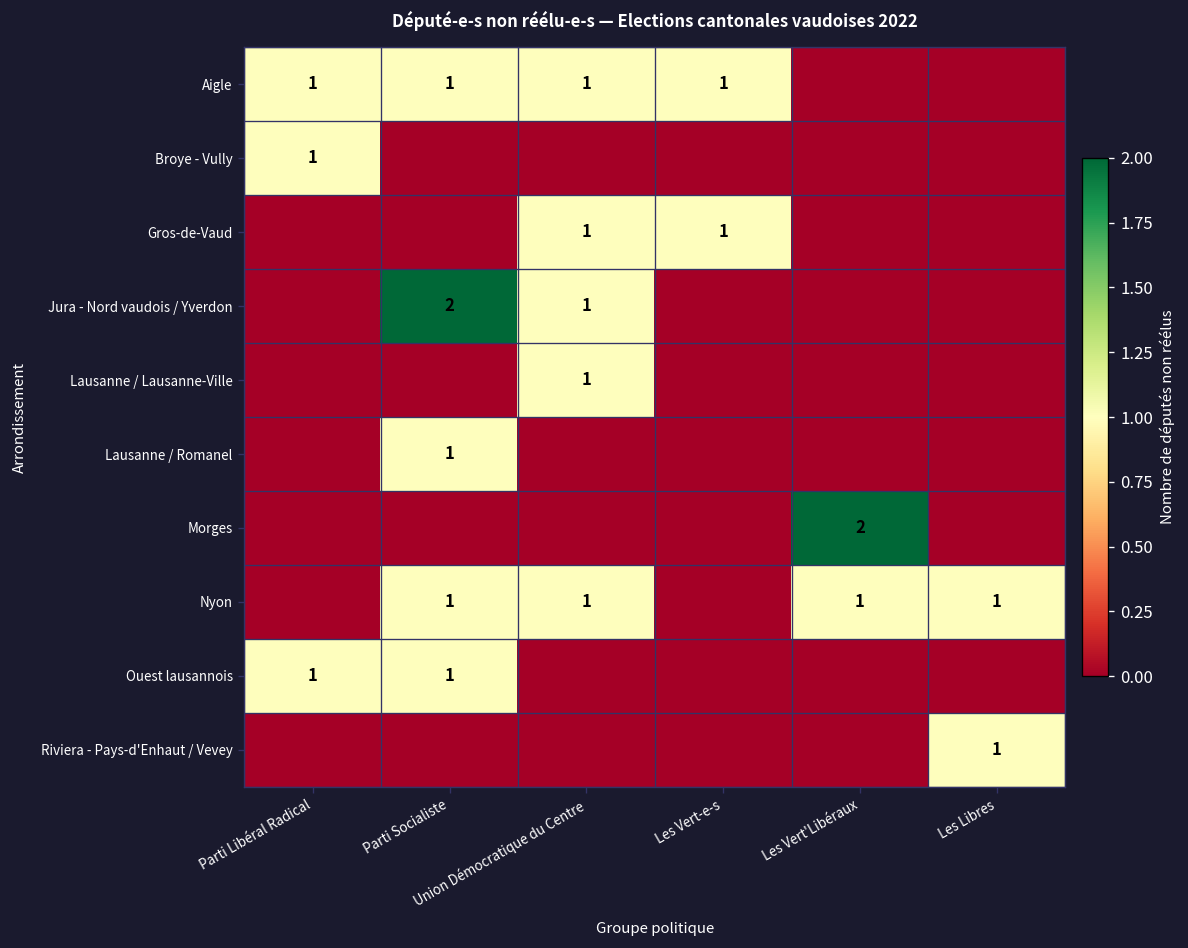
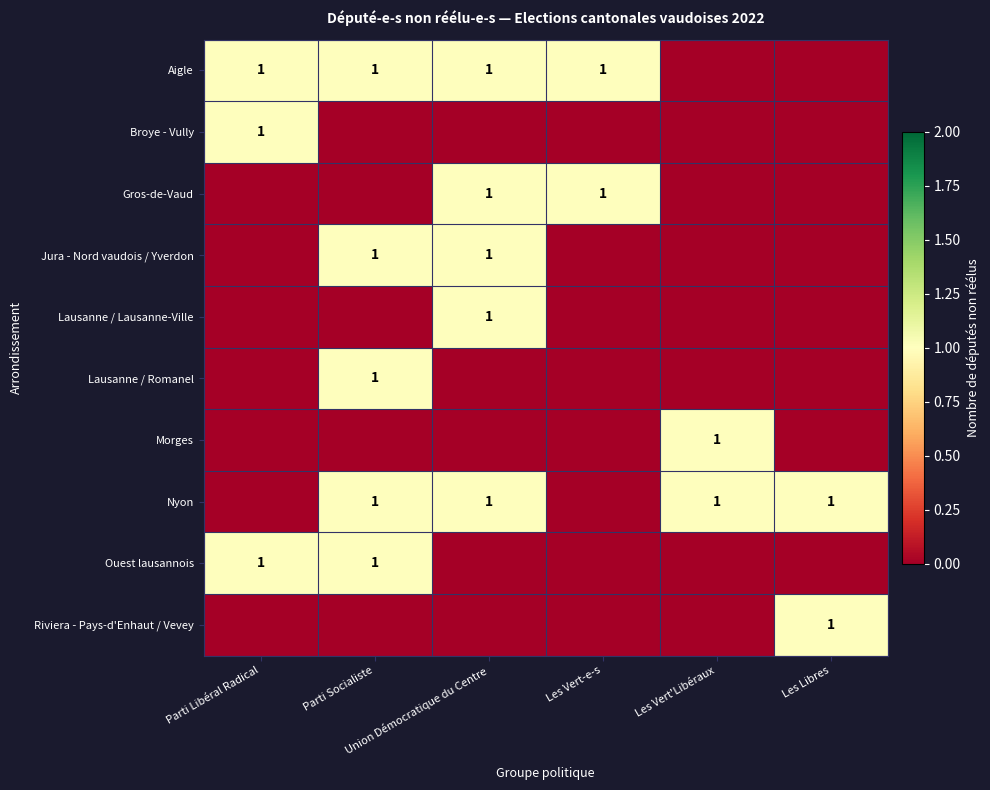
  {
    "Aigle": {
      "Parti Libéral Radical": 1,
      "Parti Socialiste": 1,
      "Union Démocratique du Centre": 1,
      "Les Vert-e-s": 1
    },
    "Broye - Vully": {
      "Parti Libéral Radical": 1
    },
    "Gros-de-Vaud": {
      "Union Démocratique du Centre": 1,
      "Les Vert-e-s": 1
    },
    "Jura - Nord vaudois / Yverdon": {
-     "Parti Socialiste": 2,
+     "Parti Socialiste": 1,
      "Union Démocratique du Centre": 1
    },
    "Lausanne / Lausanne-Ville": {
      "Union Démocratique du Centre": 1
    },
    "Lausanne / Romanel": {
      "Parti Socialiste": 1
    },
    "Morges": {
-     "Les Vert'Libéraux": 2
+     "Les Vert'Libéraux": 1
    },
    "Nyon": {
      "Parti Socialiste": 1,
      "Union Démocratique du Centre": 1,
      "Les Vert'Libéraux": 1,
      "Les Libres": 1
    },
    "Ouest lausannois": {
      "Parti Libéral Radical": 1,
      "Parti Socialiste": 1
    },
    "Riviera - Pays-d'Enhaut / Vevey": {
      "Les Libres": 1
    }
  }
